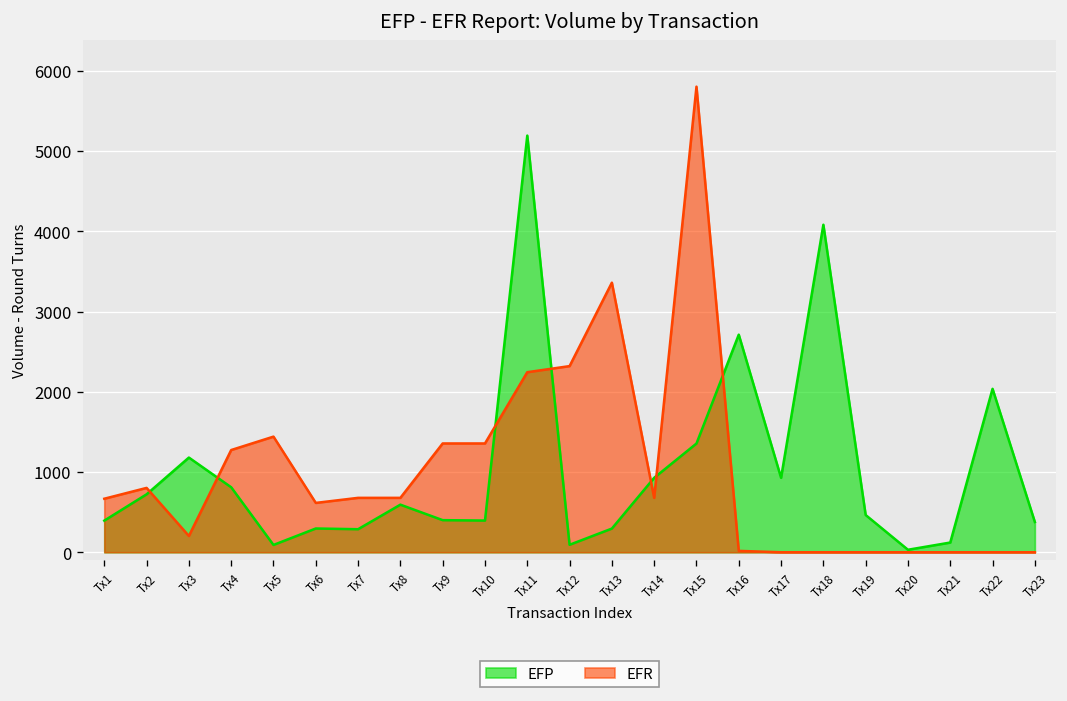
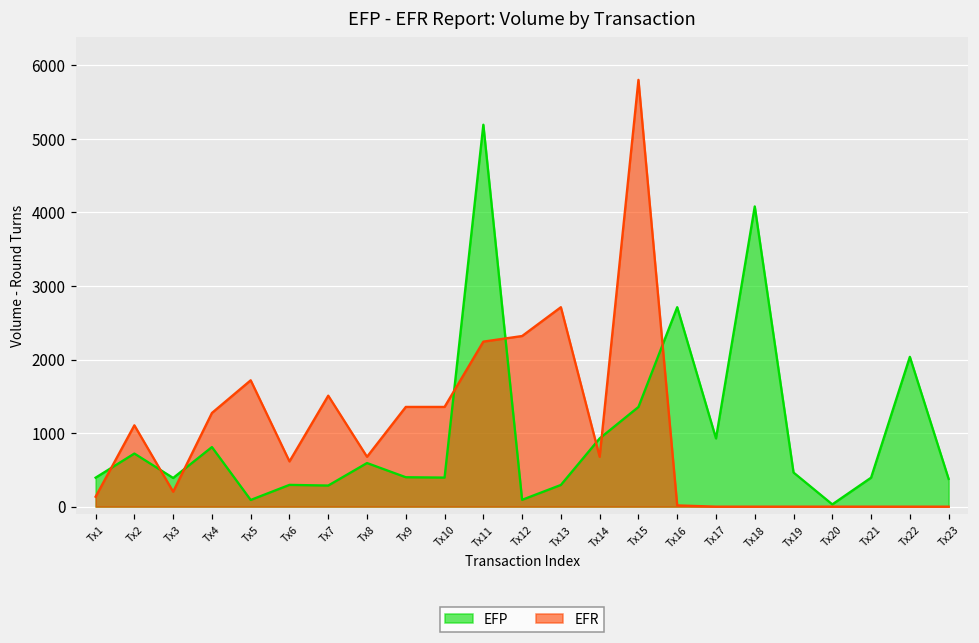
  {
    "EFP": {
      "Tx1": 400,
      "Tx2": 700,
-     "Tx3": 1200,
+     "Tx3": 400,
      "Tx4": 800,
      "Tx5": 100,
      "Tx6": 300,
      "Tx7": 300,
      "Tx8": 600,
      "Tx9": 400,
      "Tx10": 400,
      "Tx11": 5200,
      "Tx12": 100,
      "Tx13": 300,
      "Tx14": 900,
      "Tx15": 1400,
      "Tx16": 2700,
      "Tx17": 900,
      "Tx18": 4100,
      "Tx19": 500,
-     "Tx21": 100,
+     "Tx21": 400,
      "Tx22": 2000,
      "Tx23": 400
    },
    "EFR": {
-     "Tx1": 700,
-     "Tx2": 800,
+     "Tx1": 100,
+     "Tx2": 1100,
      "Tx3": 200,
      "Tx4": 1300,
-     "Tx5": 1400,
+     "Tx5": 1700,
      "Tx6": 600,
-     "Tx7": 700,
+     "Tx7": 1500,
      "Tx8": 700,
      "Tx9": 1400,
      "Tx10": 1400,
      "Tx11": 2200,
      "Tx12": 2300,
-     "Tx13": 3400,
+     "Tx13": 2700,
      "Tx14": 700,
      "Tx15": 5800,
      "Tx16": 0,
      "Tx17": 0,
      "Tx18": 0,
      "Tx19": 0,
      "Tx21": 0,
      "Tx22": 0,
      "Tx23": 0
    }
  }
